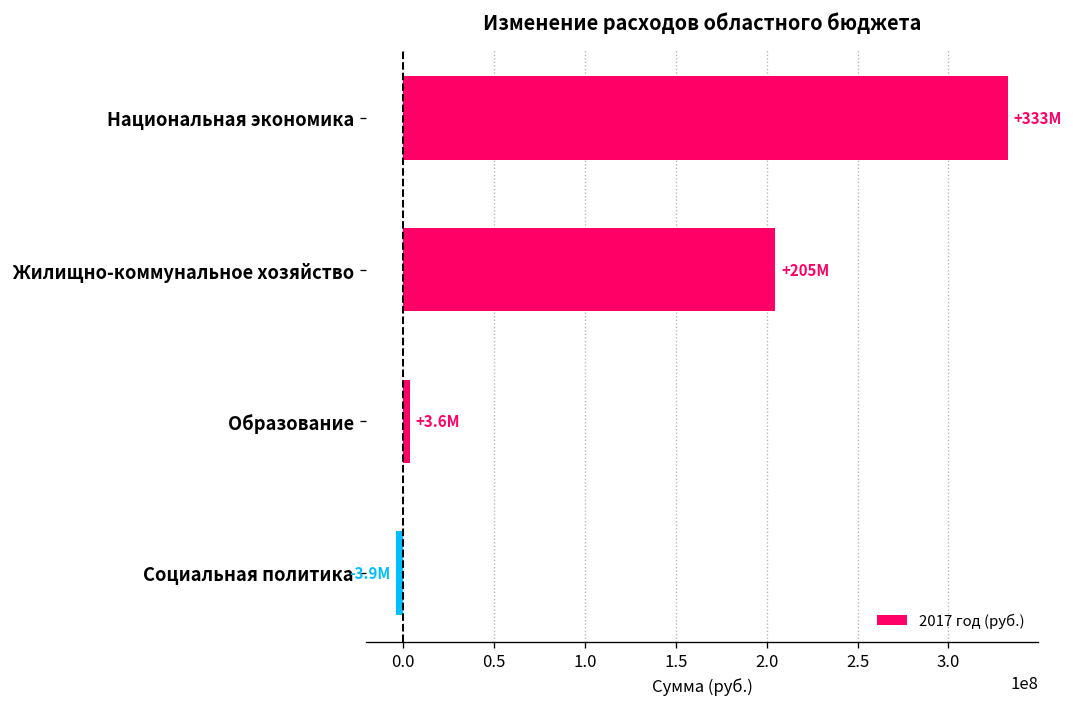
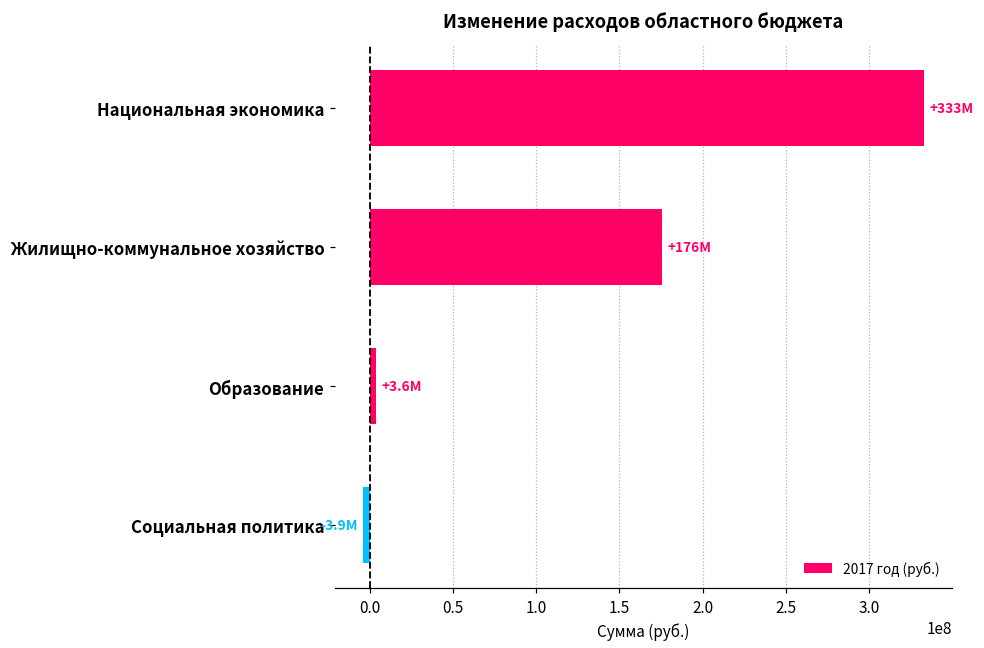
  {
    "Национальная экономика": "+333M",
-   "Жилищно-коммунальное хозяйство": "+205M",
+   "Жилищно-коммунальное хозяйство": "+176M",
    "Образование": "+3.6M",
    "Социальная политика": "-3.9M"
  }
